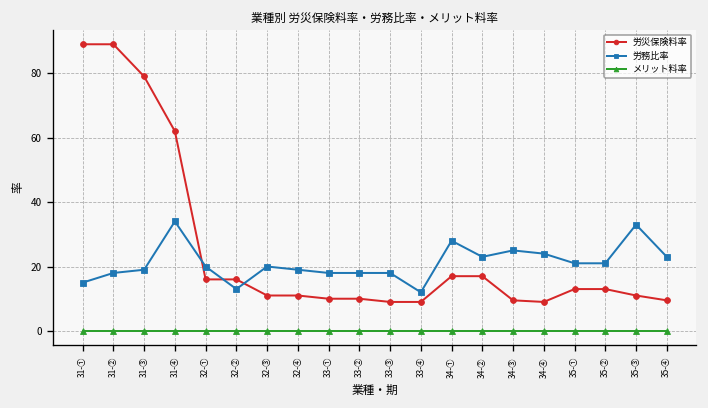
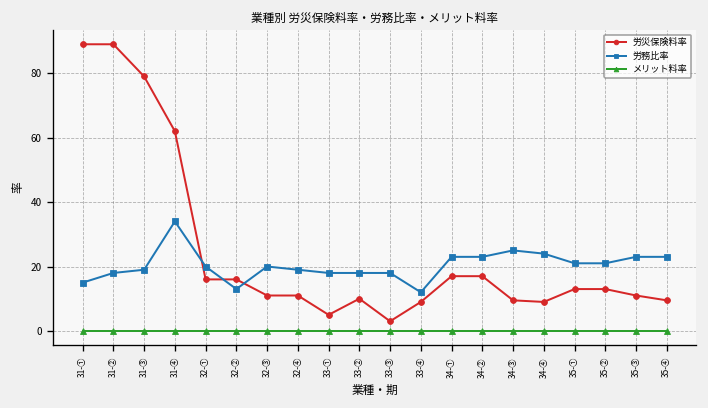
  {
    "労災保険料率": {
      "31-①": 89,
      "31-②": 89,
      "31-③": 79,
      "31-④": 62,
      "32-①": 16,
      "32-②": 16,
      "32-③": 11,
      "32-④": 11,
-     "33-①": 10,
+     "33-①": 5,
      "33-②": 10,
-     "33-③": 9,
+     "33-③": 3,
      "33-④": 9,
      "34-①": 17,
      "34-②": 17,
      "34-③": 10,
      "34-④": 9,
      "35-①": 13,
      "35-②": 13,
      "35-③": 11,
      "35-④": 10
    },
    "労務比率": {
      "31-①": 15,
      "31-②": 18,
      "31-③": 19,
      "31-④": 34,
      "32-①": 20,
      "32-②": 13,
      "32-③": 20,
      "32-④": 19,
      "33-①": 18,
      "33-②": 18,
      "33-③": 18,
      "33-④": 12,
-     "34-①": 28,
+     "34-①": 23,
      "34-②": 23,
      "34-③": 25,
      "34-④": 24,
      "35-①": 21,
      "35-②": 21,
-     "35-③": 33,
+     "35-③": 23,
      "35-④": 23
    },
    "メリット料率": {
      "31-①": 0,
      "31-②": 0,
      "31-③": 0,
      "31-④": 0,
      "32-①": 0,
      "32-②": 0,
      "32-③": 0,
      "32-④": 0,
      "33-①": 0,
      "33-②": 0,
      "33-③": 0,
      "33-④": 0,
      "34-①": 0,
      "34-②": 0,
      "34-③": 0,
      "34-④": 0,
      "35-①": 0,
      "35-②": 0,
      "35-③": 0,
      "35-④": 0
    }
  }
